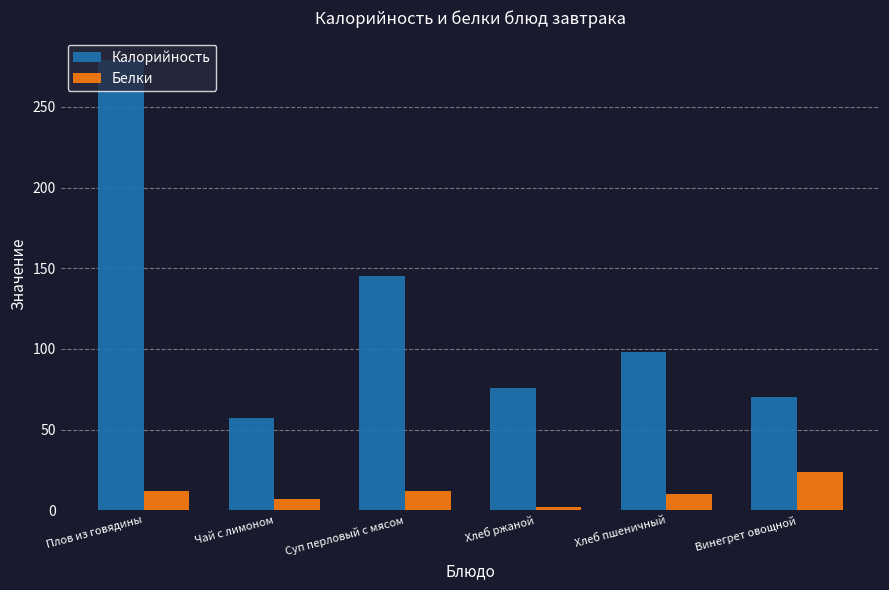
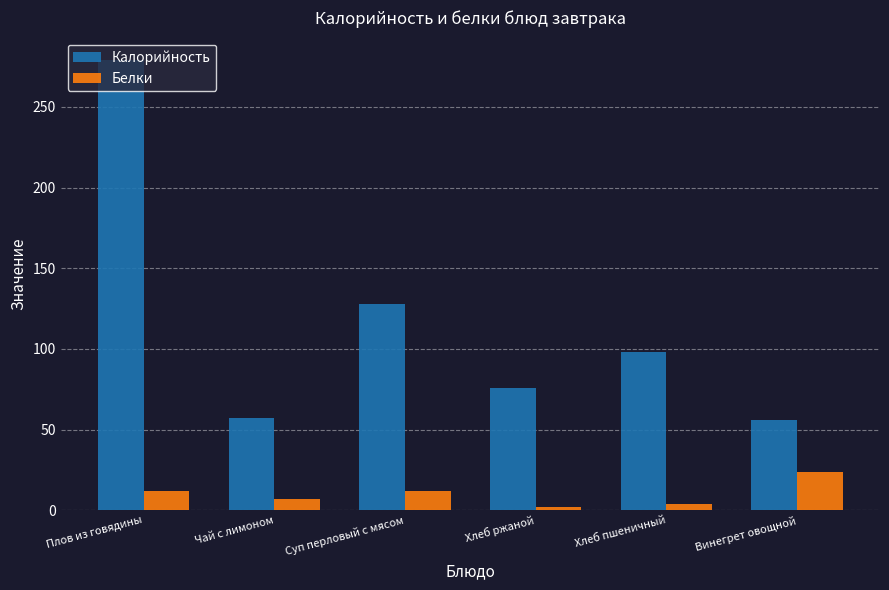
  {
    "Калорийность": {
      "Чай с лимоном": 57,
-     "Суп перловый с мясом": 145,
+     "Суп перловый с мясом": 128,
      "Хлеб ржаной": 76,
      "Хлеб пшеничный": 98,
-     "Винегрет овощной": 70
+     "Винегрет овощной": 56
    },
    "Белки": {
      "Плов из говядины": 12,
      "Чай с лимоном": 7,
      "Суп перловый с мясом": 12,
      "Хлеб ржаной": 2,
-     "Хлеб пшеничный": 10,
+     "Хлеб пшеничный": 4,
      "Винегрет овощной": 24
    }
  }
